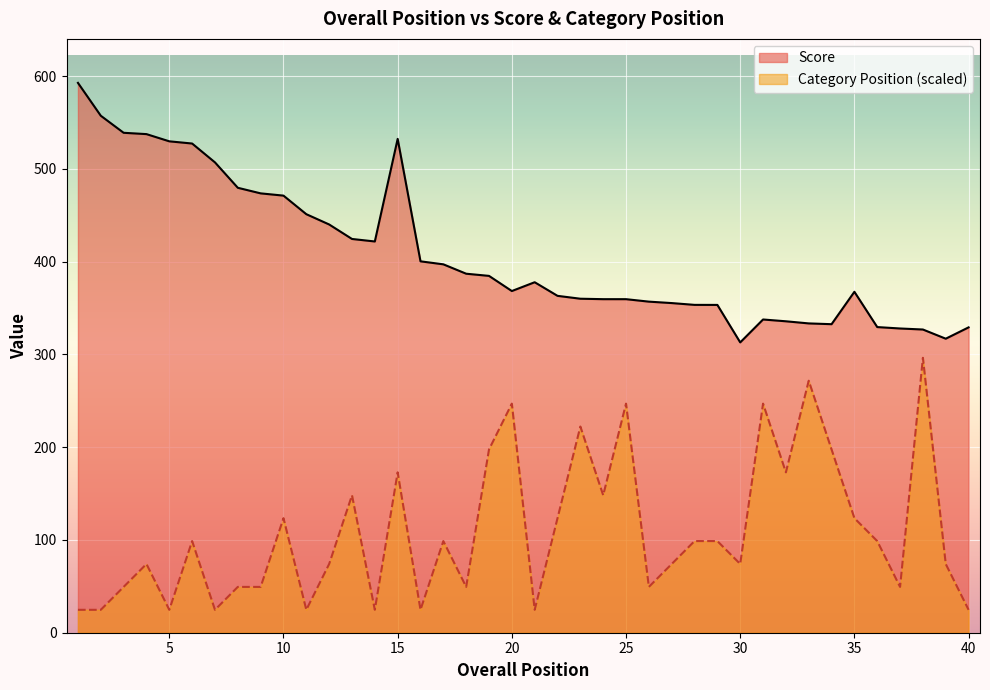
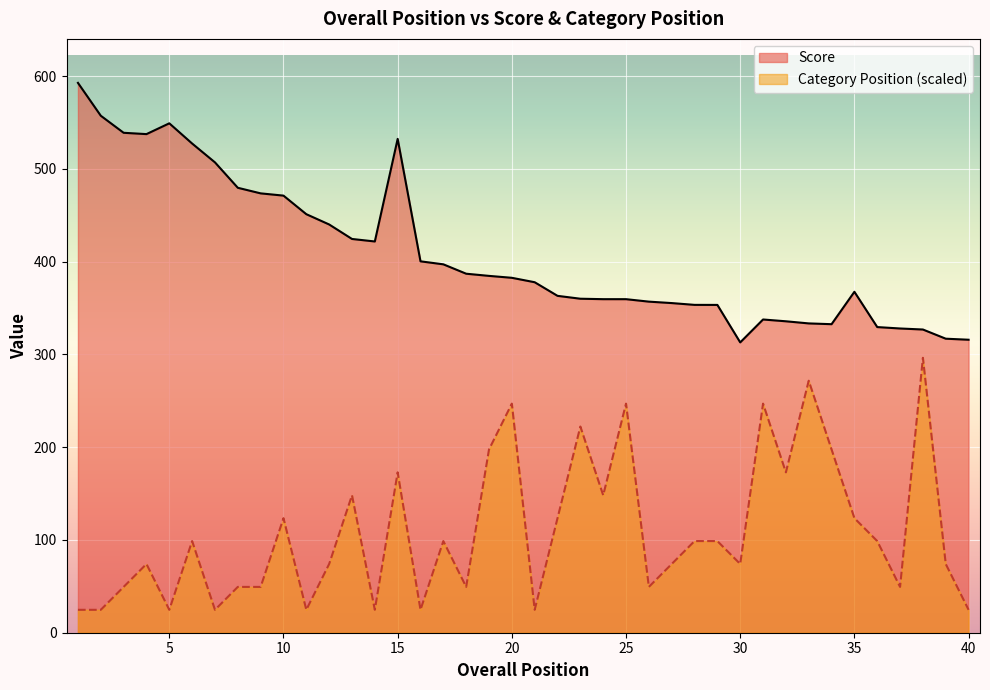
  {
    "Score": {
-     "5": 530,
+     "5": 550,
      "10": 470,
      "15": 530,
-     "20": 370,
+     "20": 380,
      "25": 360,
      "30": 310,
      "35": 370,
-     "40": 330
+     "40": 320
    },
    "Category Position (scaled)": {
      "5": 20,
      "10": 120,
      "15": 170,
      "20": 250,
      "25": 250,
      "30": 70,
      "35": 120,
      "40": 20
    }
  }
